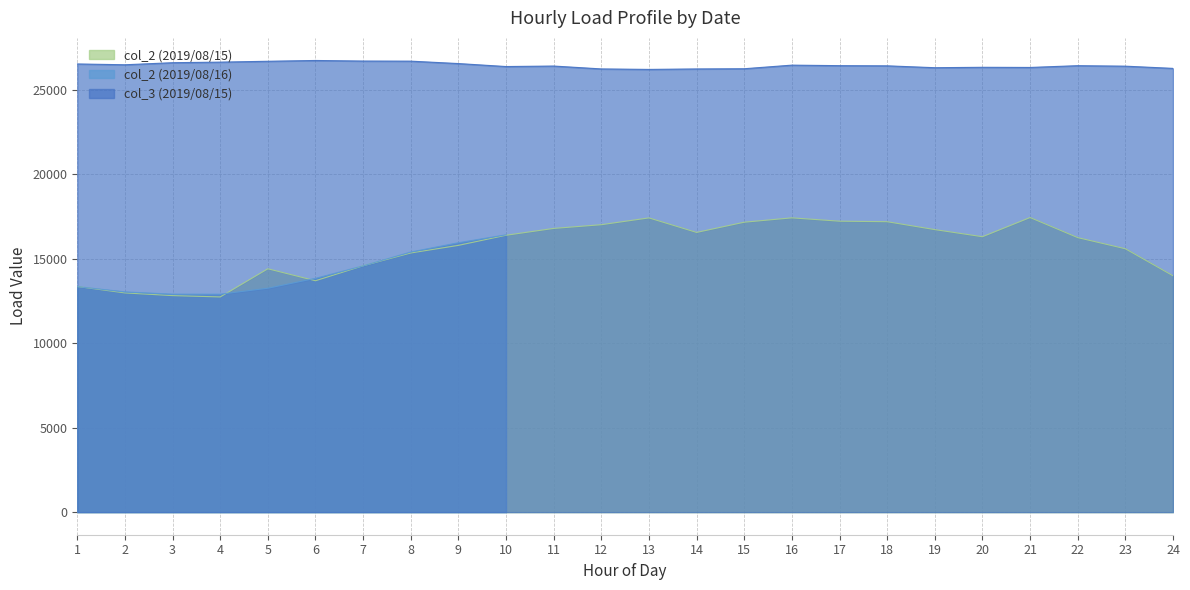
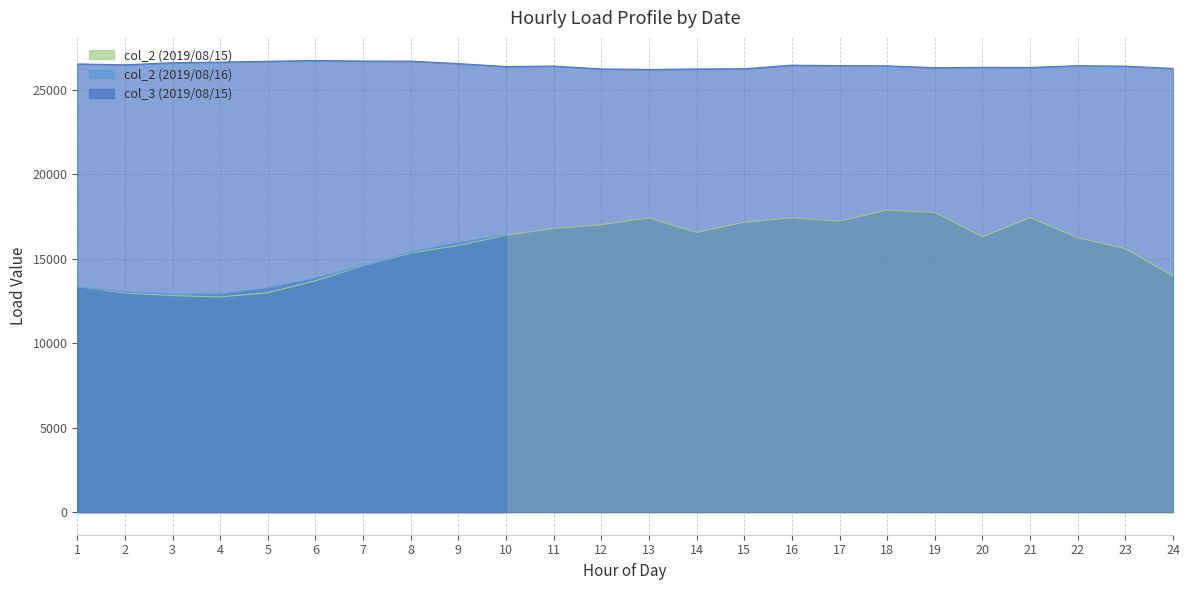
  {
    "col_2 (2019/08/15)": {
      "4": 12700,
-     "5": 14400,
+     "5": 13000,
      "9": 15800,
      "11": 16800,
      "12": 17000,
      "13": 17400,
      "14": 16600,
      "15": 17200,
      "16": 17400,
      "17": 17200,
-     "18": 17200,
-     "19": 16700,
+     "18": 17900,
+     "19": 17700,
      "20": 16300,
      "21": 17400,
      "22": 16300,
      "23": 15600,
      "24": 14000
    }
  }
